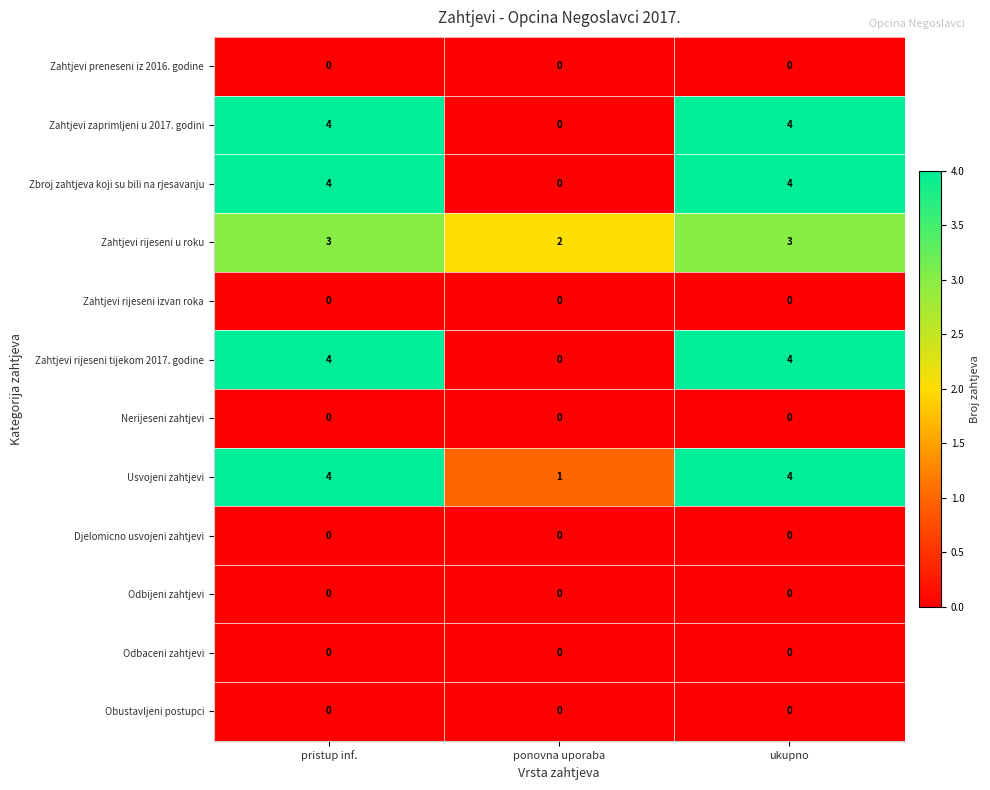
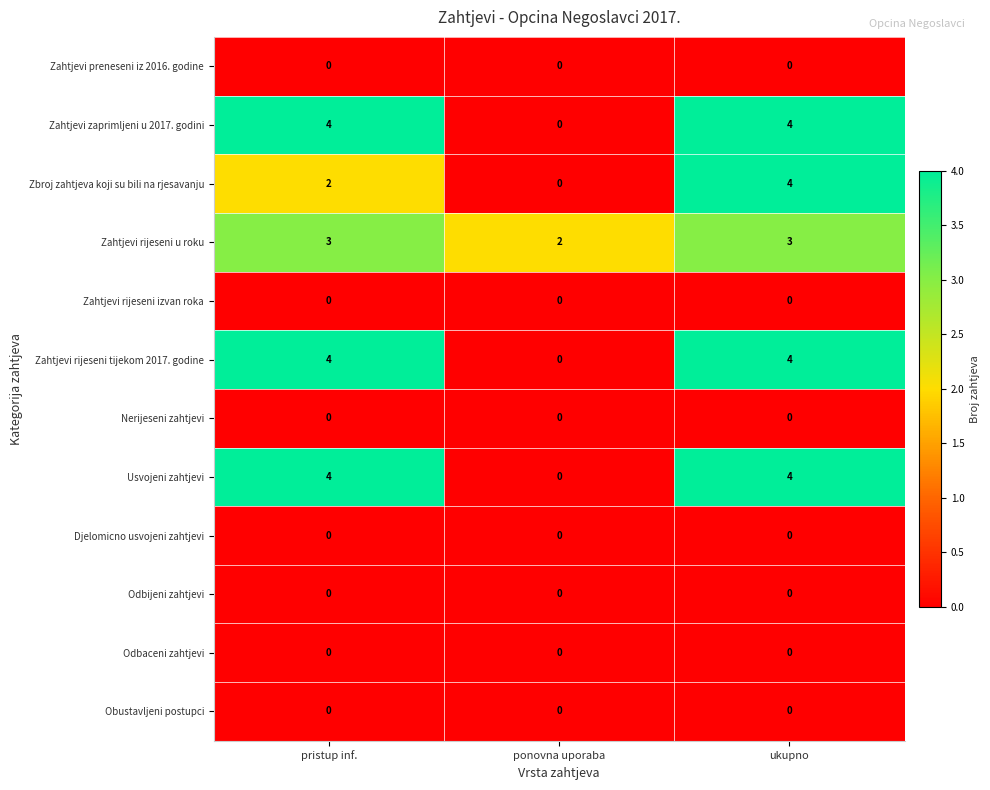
  {
    "Zahtjevi preneseni iz 2016. godine": {
      "pristup inf.": 0,
      "ponovna uporaba": 0,
      "ukupno": 0
    },
    "Zahtjevi zaprimljeni u 2017. godini": {
      "pristup inf.": 4,
      "ponovna uporaba": 0,
      "ukupno": 4
    },
    "Zbroj zahtjeva koji su bili na rjesavanju": {
-     "pristup inf.": 4,
+     "pristup inf.": 2,
      "ponovna uporaba": 0,
      "ukupno": 4
    },
    "Zahtjevi rijeseni u roku": {
      "pristup inf.": 3,
      "ponovna uporaba": 2,
      "ukupno": 3
    },
    "Zahtjevi rijeseni izvan roka": {
      "pristup inf.": 0,
      "ponovna uporaba": 0,
      "ukupno": 0
    },
    "Zahtjevi rijeseni tijekom 2017. godine": {
      "pristup inf.": 4,
      "ponovna uporaba": 0,
      "ukupno": 4
    },
    "Nerijeseni zahtjevi": {
      "pristup inf.": 0,
      "ponovna uporaba": 0,
      "ukupno": 0
    },
    "Usvojeni zahtjevi": {
      "pristup inf.": 4,
-     "ponovna uporaba": 1,
+     "ponovna uporaba": 0,
      "ukupno": 4
    },
    "Djelomicno usvojeni zahtjevi": {
      "pristup inf.": 0,
      "ponovna uporaba": 0,
      "ukupno": 0
    },
    "Odbijeni zahtjevi": {
      "pristup inf.": 0,
      "ponovna uporaba": 0,
      "ukupno": 0
    },
    "Odbaceni zahtjevi": {
      "pristup inf.": 0,
      "ponovna uporaba": 0,
      "ukupno": 0
    },
    "Obustavljeni postupci": {
      "pristup inf.": 0,
      "ponovna uporaba": 0,
      "ukupno": 0
    }
  }
